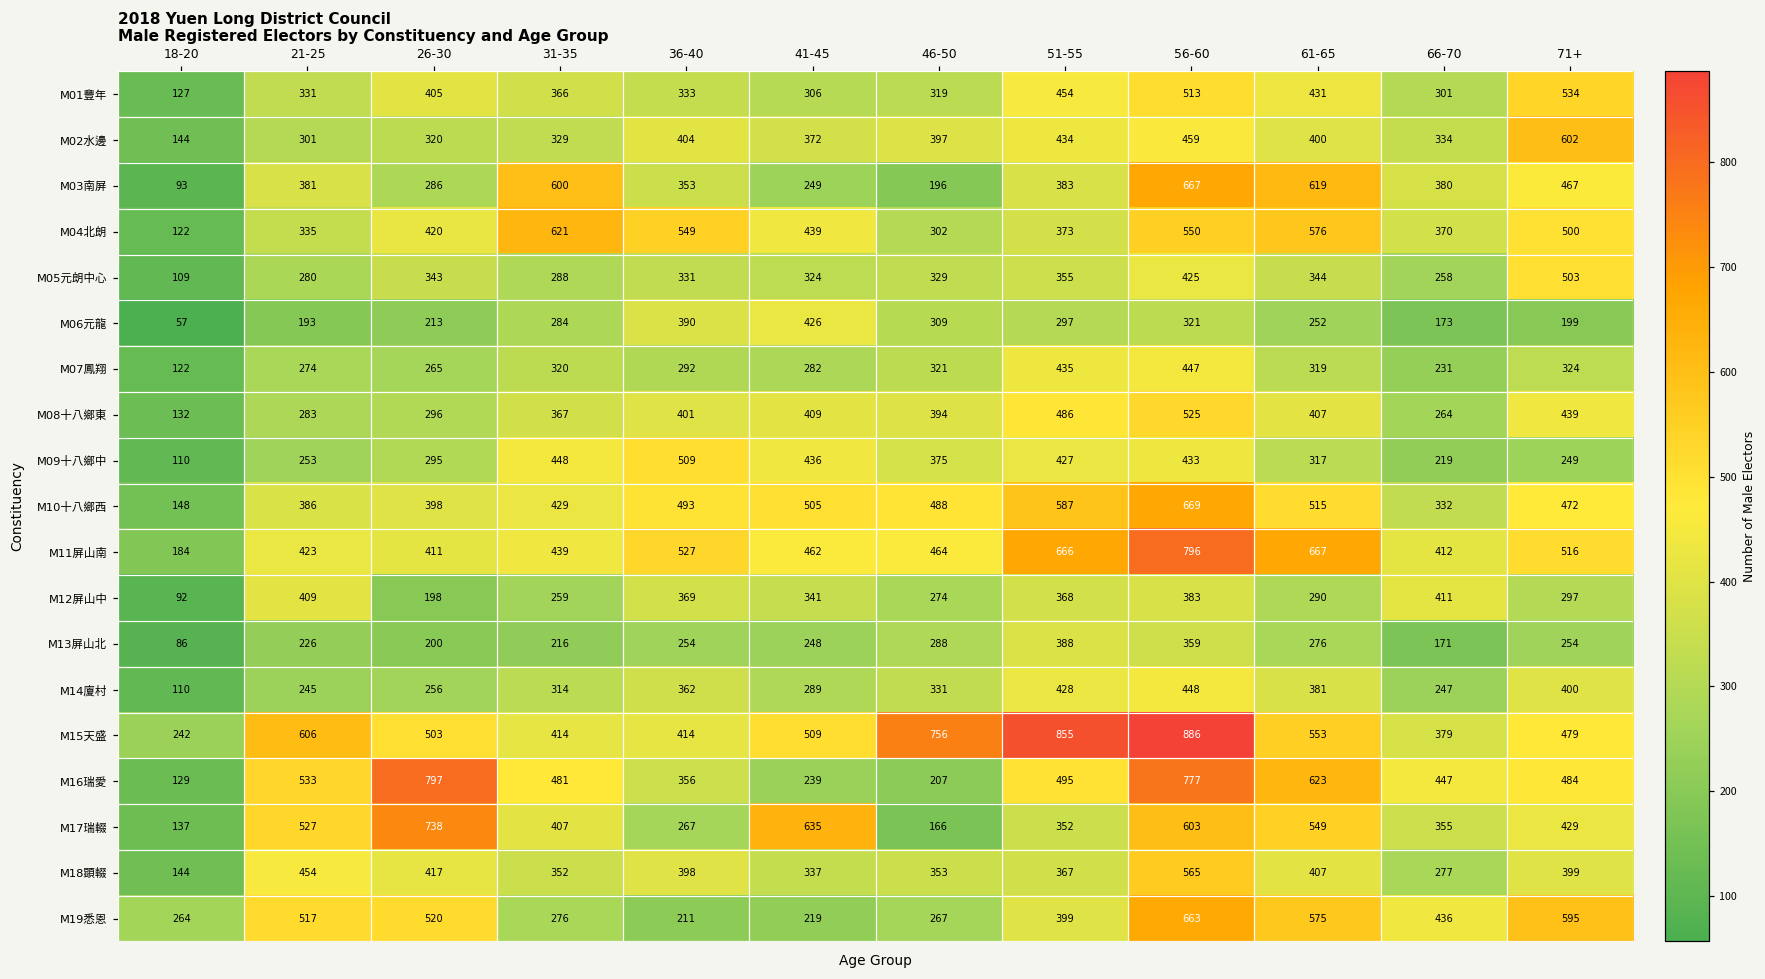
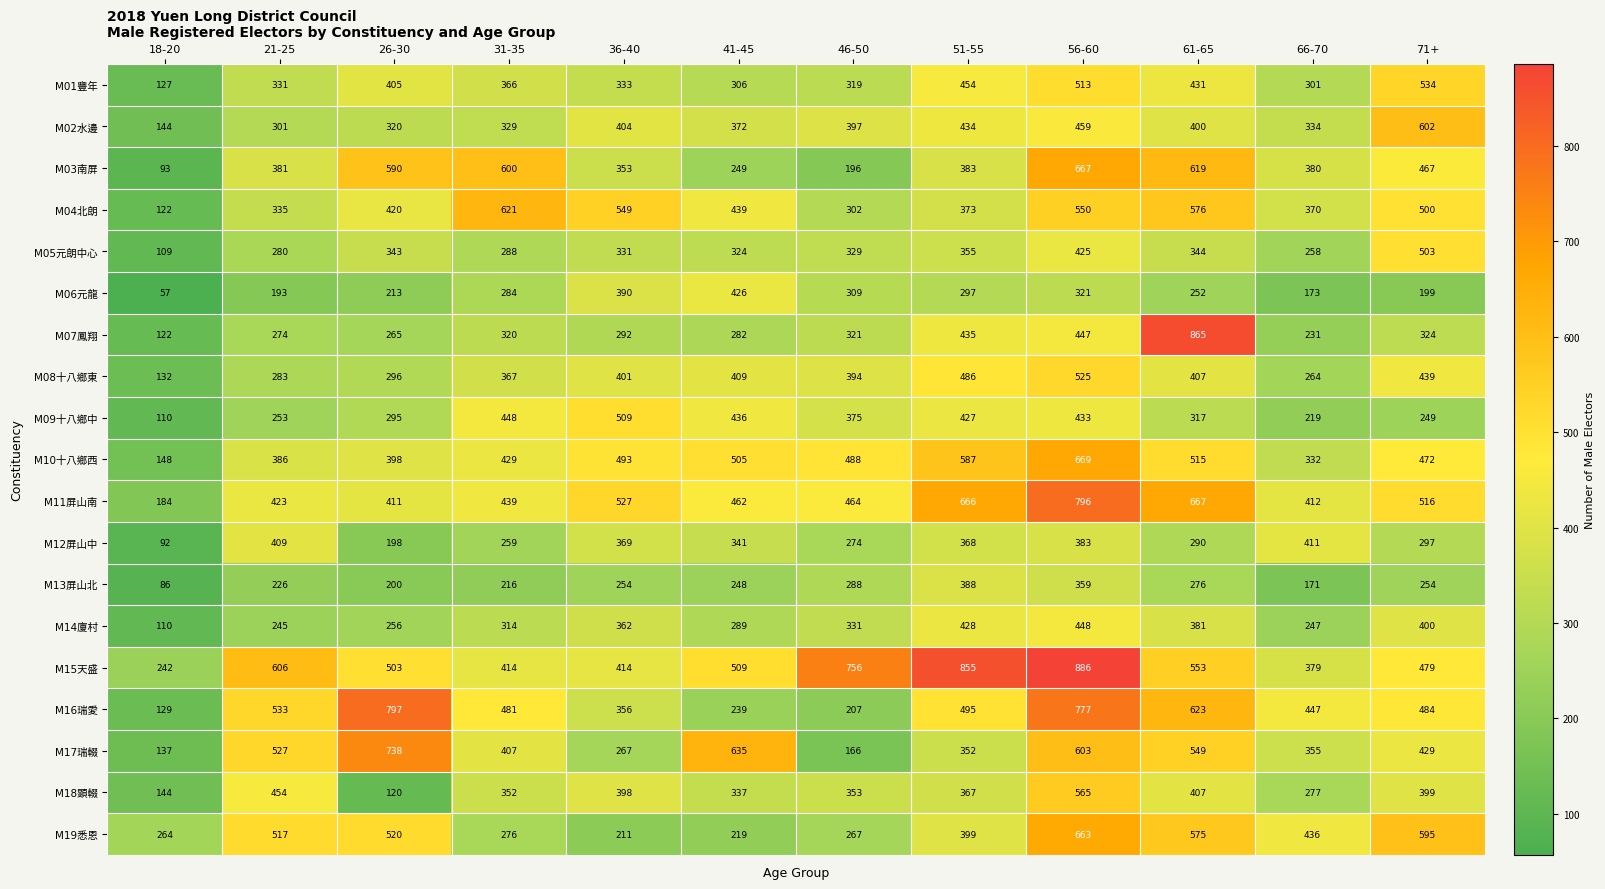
  {
    "M03南屏": {
      "18-20": 93,
      "21-25": 381,
-     "26-30": 286,
+     "26-30": 590,
      "31-35": 600,
      "36-40": 353,
      "41-45": 249,
      "46-50": 196,
      "51-55": 383,
      "56-60": 667,
      "61-65": 619,
      "66-70": 380,
      "71+": 467
    },
    "M07鳳翔": {
      "18-20": 122,
      "21-25": 274,
      "26-30": 265,
      "31-35": 320,
      "36-40": 292,
      "41-45": 282,
      "46-50": 321,
      "51-55": 435,
      "56-60": 447,
-     "61-65": 319,
+     "61-65": 865,
      "66-70": 231,
      "71+": 324
    },
    "M18顕輟": {
      "18-20": 144,
      "21-25": 454,
-     "26-30": 417,
+     "26-30": 120,
      "31-35": 352,
      "36-40": 398,
      "41-45": 337,
      "46-50": 353,
      "51-55": 367,
      "56-60": 565,
      "61-65": 407,
      "66-70": 277,
      "71+": 399
    }
  }
